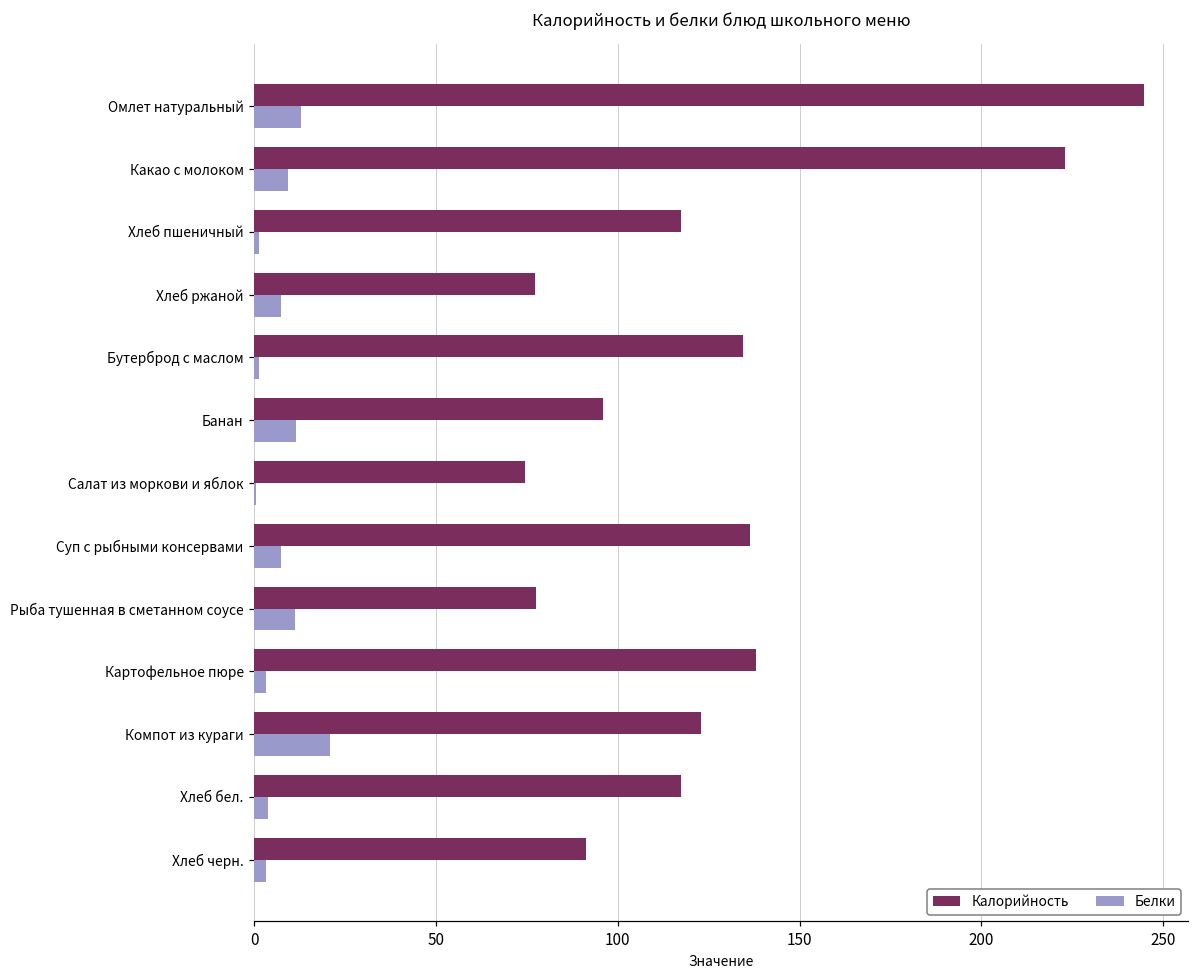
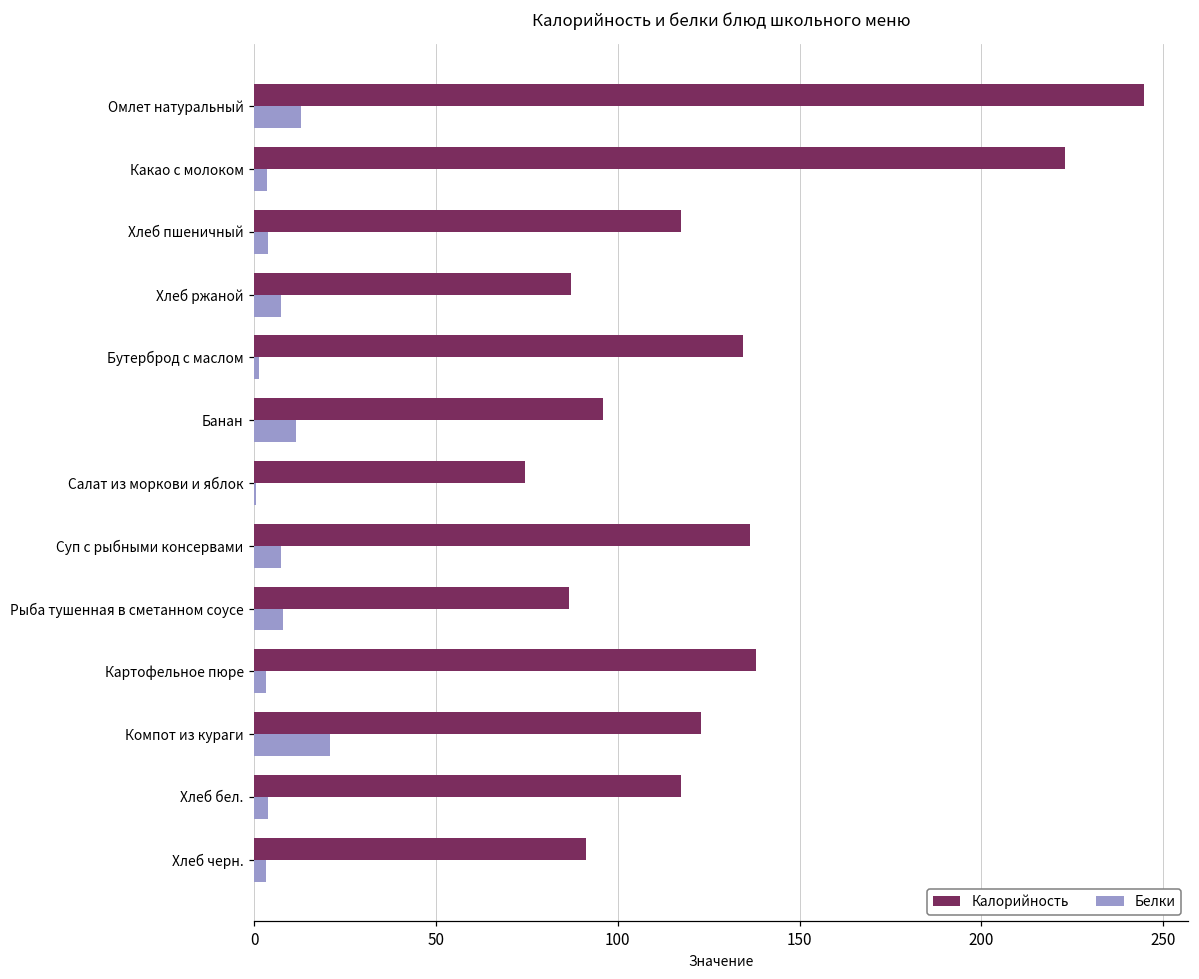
  {
    "Калорийность": {
      "Омлет натуральный": 245,
      "Какао с молоком": 223,
      "Хлеб пшеничный": 118,
-     "Хлеб ржаной": 77,
+     "Хлеб ржаной": 87,
      "Бутерброд с маслом": 135,
      "Банан": 96,
      "Салат из моркови и яблок": 74,
      "Суп с рыбными консервами": 136,
-     "Рыба тушенная в сметанном соусе": 78,
+     "Рыба тушенная в сметанном соусе": 87,
      "Картофельное пюре": 138,
      "Компот из кураги": 123,
      "Хлеб бел.": 118,
      "Хлеб черн.": 91
    },
    "Белки": {
      "Омлет натуральный": 13,
-     "Какао с молоком": 9,
-     "Хлеб пшеничный": 1,
+     "Какао с молоком": 4,
+     "Хлеб пшеничный": 4,
      "Хлеб ржаной": 7,
      "Бутерброд с маслом": 1,
      "Банан": 11,
      "Суп с рыбными консервами": 7,
-     "Рыба тушенная в сметанном соусе": 11,
+     "Рыба тушенная в сметанном соусе": 8,
      "Картофельное пюре": 3,
      "Компот из кураги": 21,
      "Хлеб бел.": 4,
      "Хлеб черн.": 3
    }
  }
